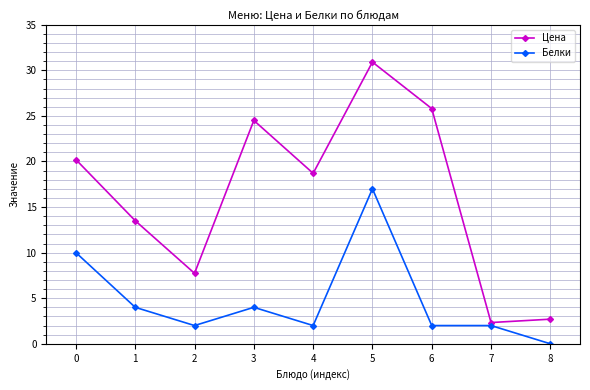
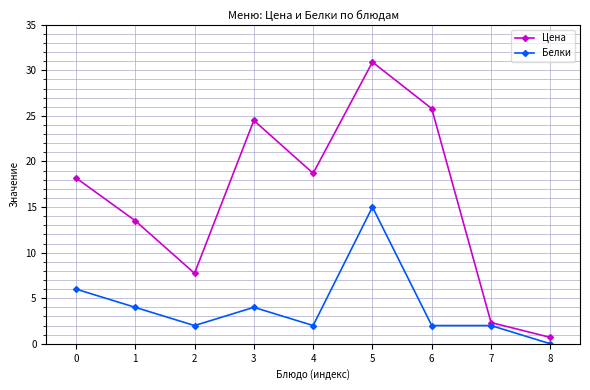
  {
    "Цена": {
-     "0": 20,
+     "0": 18,
      "1": 14,
      "2": 8,
      "3": 25,
      "4": 19,
      "5": 31,
      "6": 26,
      "7": 2,
-     "8": 3
+     "8": 1
    },
    "Белки": {
-     "0": 10,
+     "0": 6,
      "1": 4,
      "2": 2,
      "3": 4,
      "4": 2,
-     "5": 17,
+     "5": 15,
      "6": 2,
      "7": 2,
      "8": 0
    }
  }
